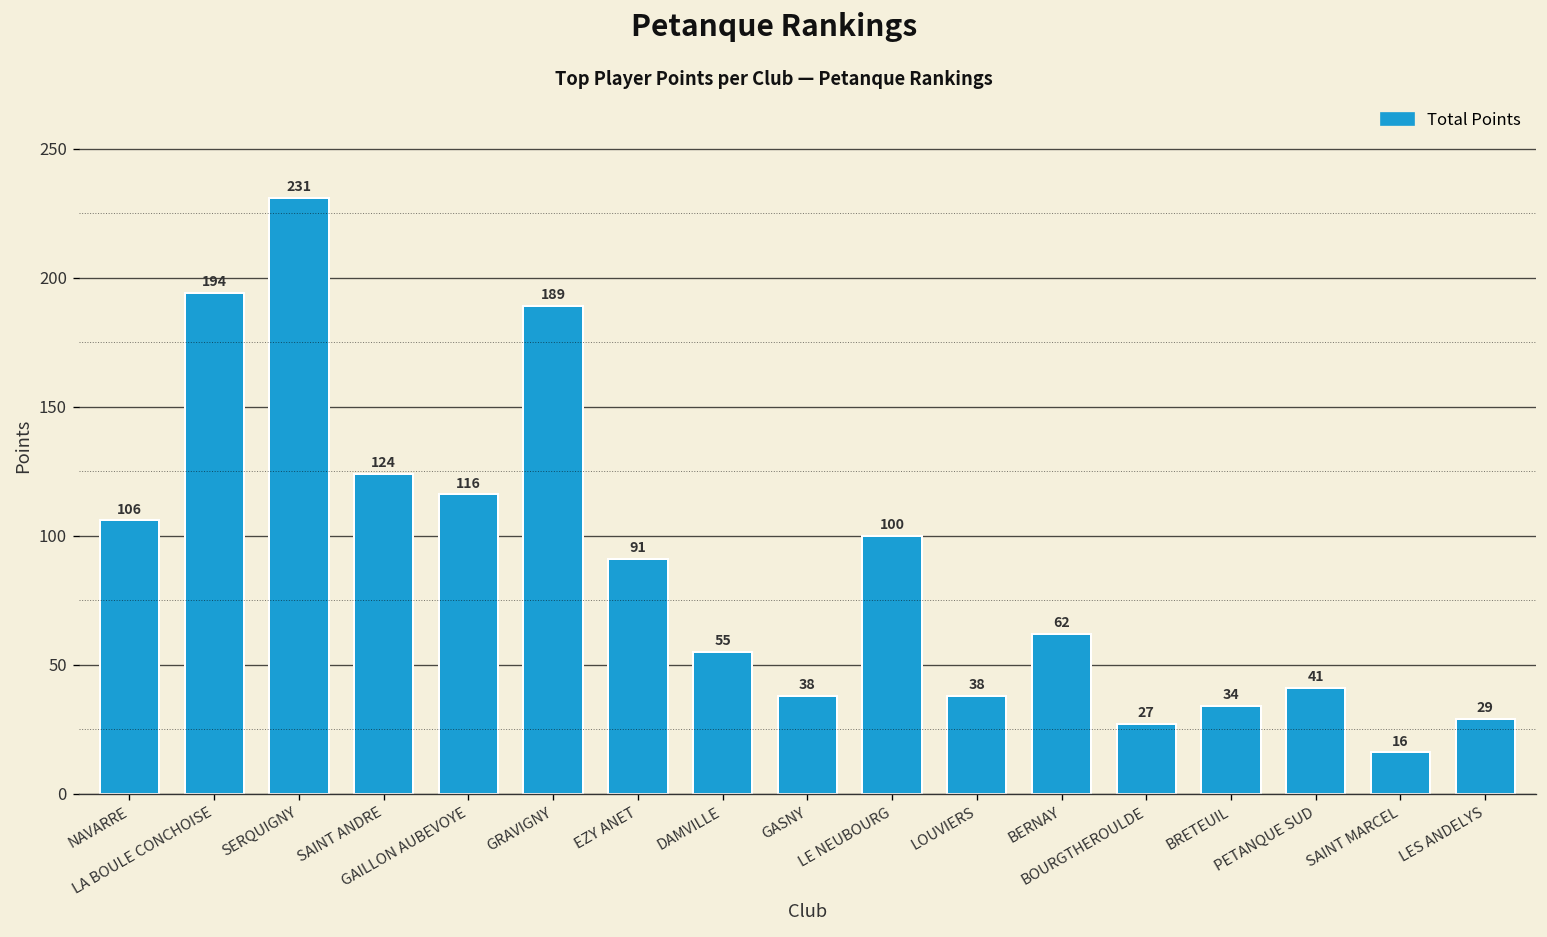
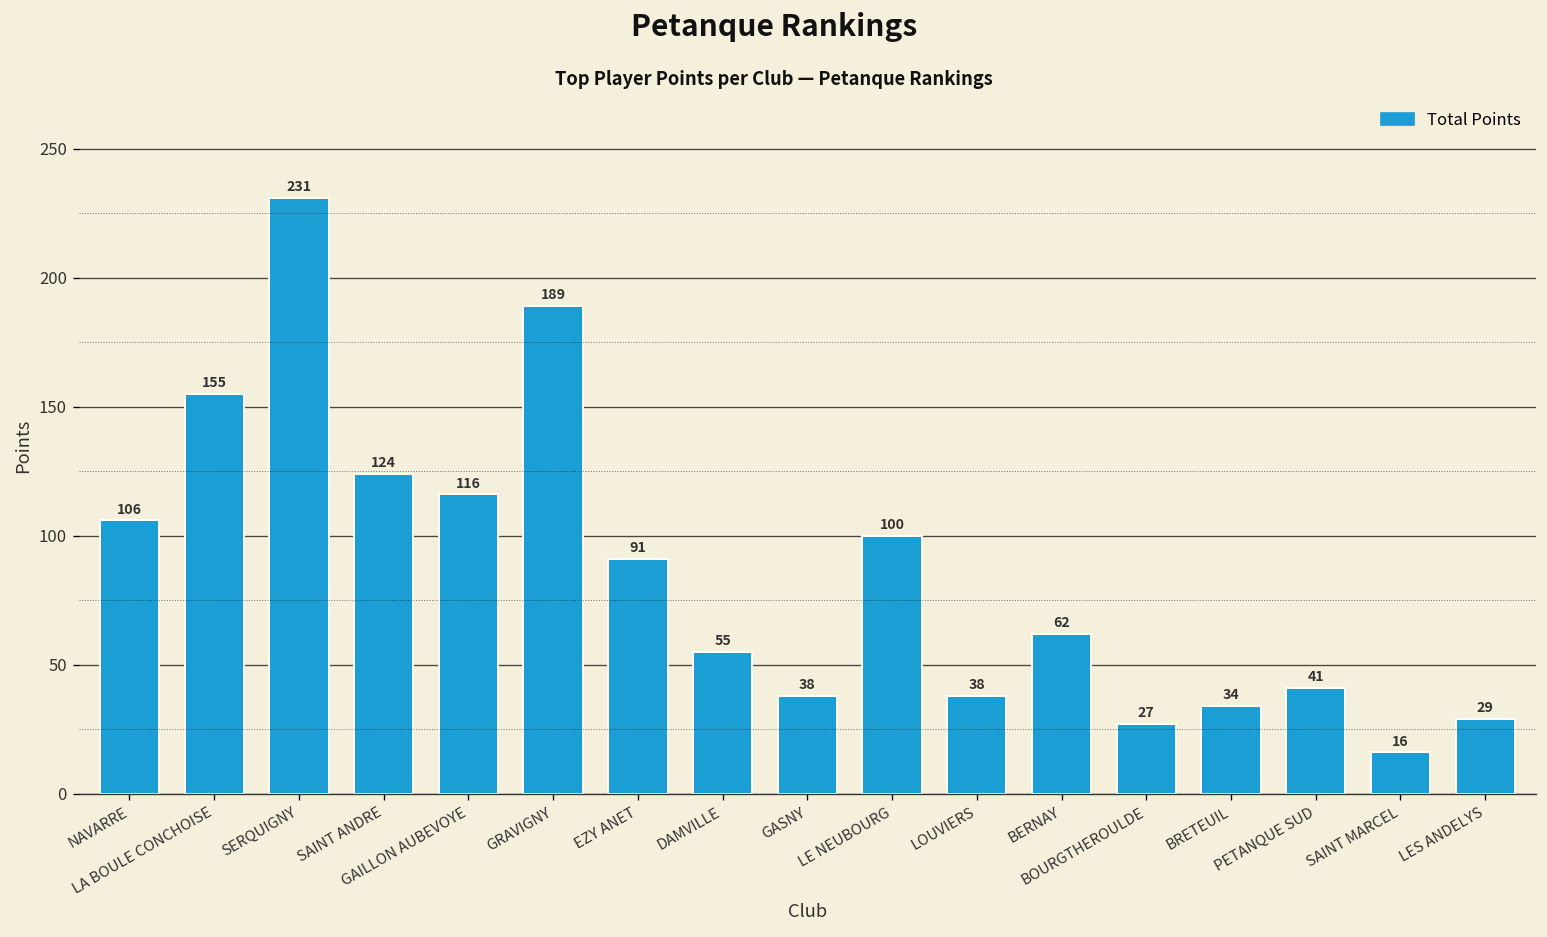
  {
    "NAVARRE": 106,
-   "LA BOULE CONCHOISE": 194,
+   "LA BOULE CONCHOISE": 155,
    "SERQUIGNY": 231,
    "SAINT ANDRE": 124,
    "GAILLON AUBEVOYE": 116,
    "GRAVIGNY": 189,
    "EZY ANET": 91,
    "DAMVILLE": 55,
    "GASNY": 38,
    "LE NEUBOURG": 100,
    "LOUVIERS": 38,
    "BERNAY": 62,
    "BOURGTHEROULDE": 27,
    "BRETEUIL": 34,
    "PETANQUE SUD": 41,
    "SAINT MARCEL": 16,
    "LES ANDELYS": 29
  }
